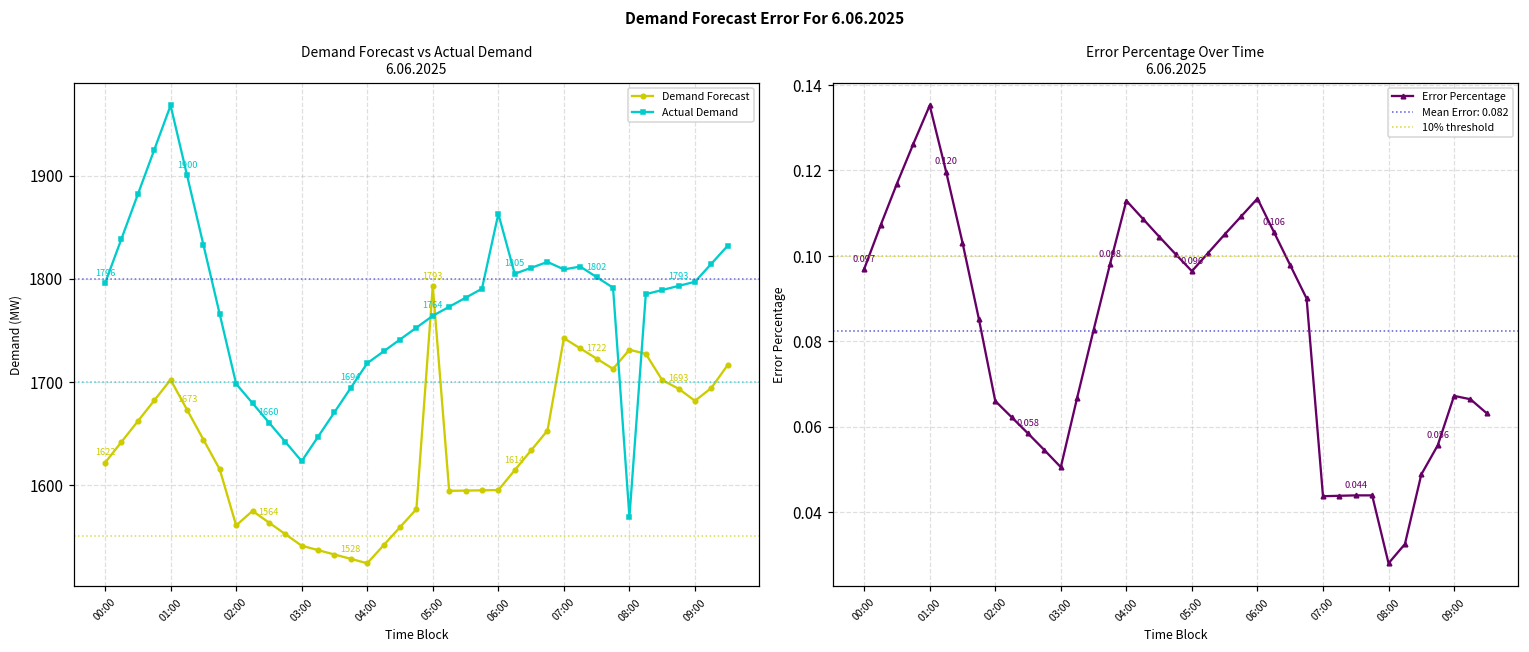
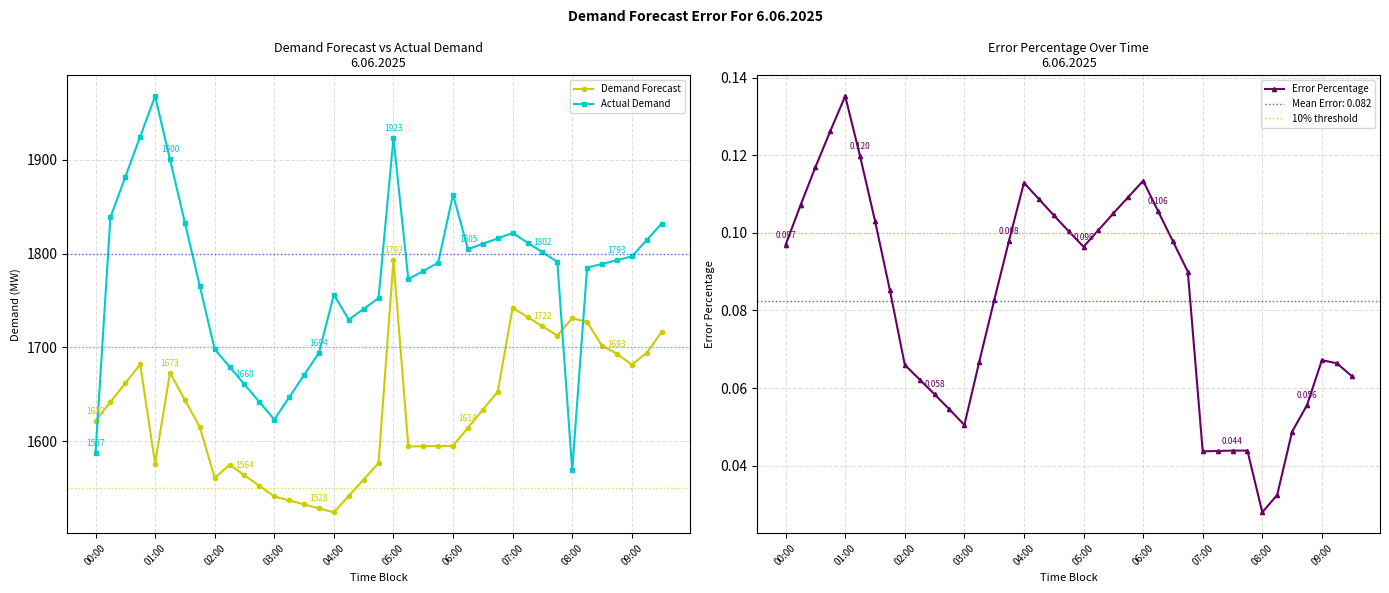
  {
    "Demand Forecast vs Actual Demand 6.06.2025": {
      "Demand Forecast": {
-       "01:00": 1700,
+       "01:00": 1580,
        "02:00": 1560,
        "03:00": 1540,
        "04:00": 1520,
        "06:00": 1600,
        "07:00": 1740,
        "08:00": 1730,
        "09:00": 1680
      },
      "Actual Demand": {
-       "00:00": 1796,
-       "04:00": 1720,
-       "05:00": 1764,
-       "07:00": 1810
+       "00:00": 1587,
+       "04:00": 1760,
+       "05:00": 1923,
+       "07:00": 1820
      }
    },
    "Error Percentage Over Time 6.06.2025": {
      "00:00": 0.097,
      "05:00": 0.096
    }
  }
